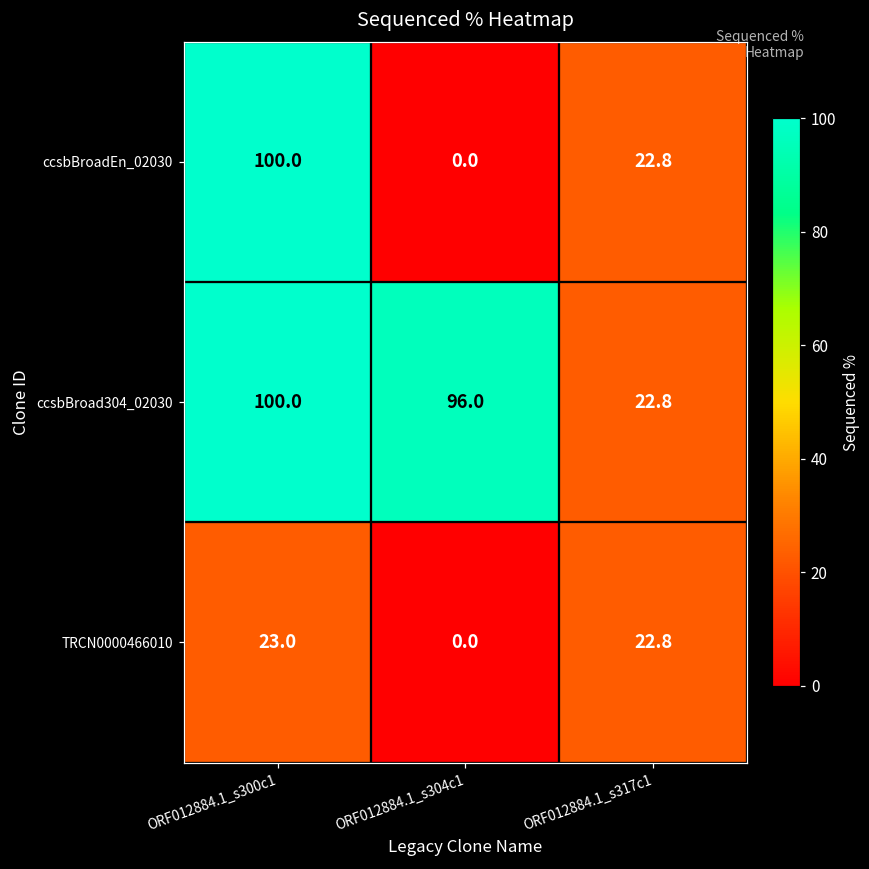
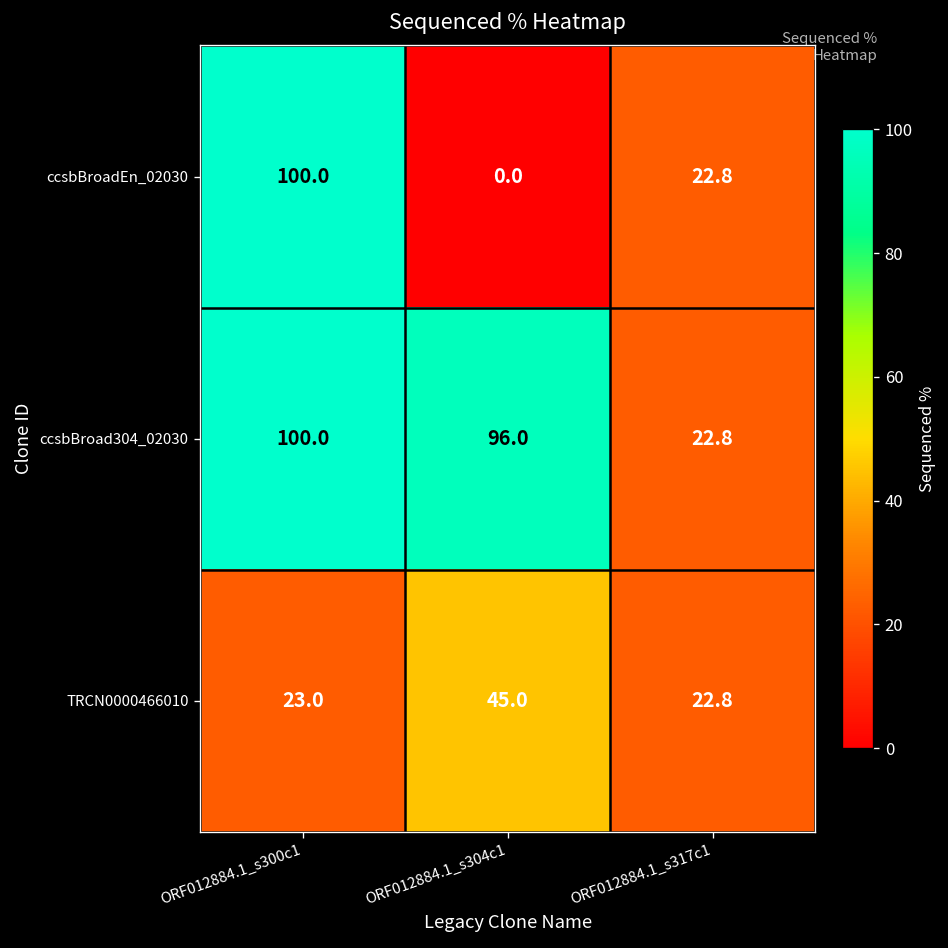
  {
    "ccsbBroadEn_02030": {
      "ORF012884.1_s300c1": 100.0,
      "ORF012884.1_s304c1": 0.0,
      "ORF012884.1_s317c1": 22.8
    },
    "ccsbBroad304_02030": {
      "ORF012884.1_s300c1": 100.0,
      "ORF012884.1_s304c1": 96.0,
      "ORF012884.1_s317c1": 22.8
    },
    "TRCN0000466010": {
      "ORF012884.1_s300c1": 23.0,
-     "ORF012884.1_s304c1": 0.0,
+     "ORF012884.1_s304c1": 45.0,
      "ORF012884.1_s317c1": 22.8
    }
  }
